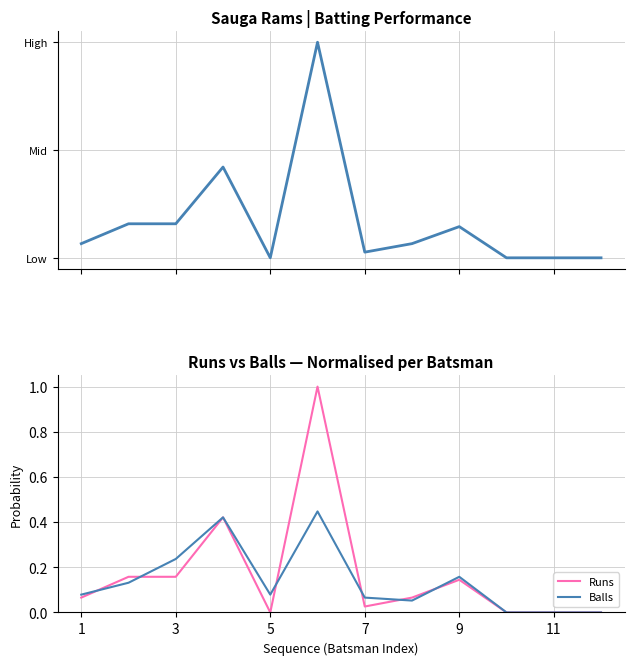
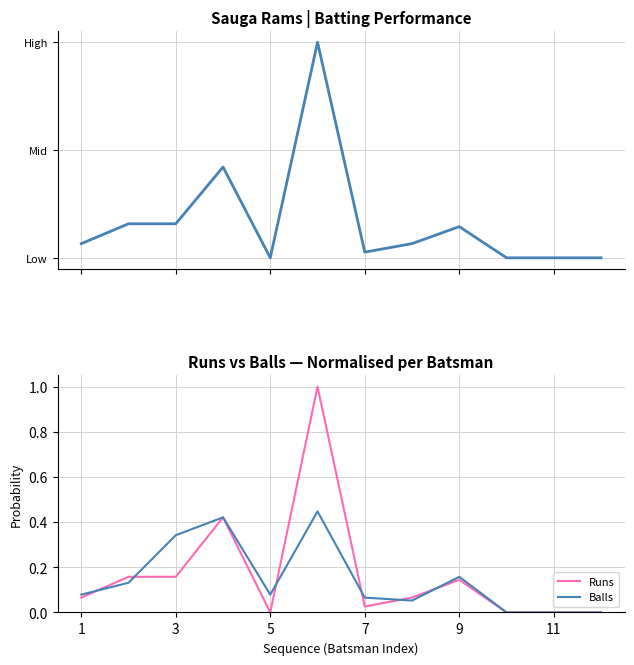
  {
    "Runs vs Balls — Normalised per Batsman": {
      "Runs": {
        "1": 0.07,
        "3": 0.16,
        "5": 0.00,
        "7": 0.03,
        "9": 0.14
      },
      "Balls": {
        "1": 0.08,
-       "3": 0.24,
+       "3": 0.34,
        "5": 0.08,
        "7": 0.07,
        "9": 0.16
      }
    }
  }
